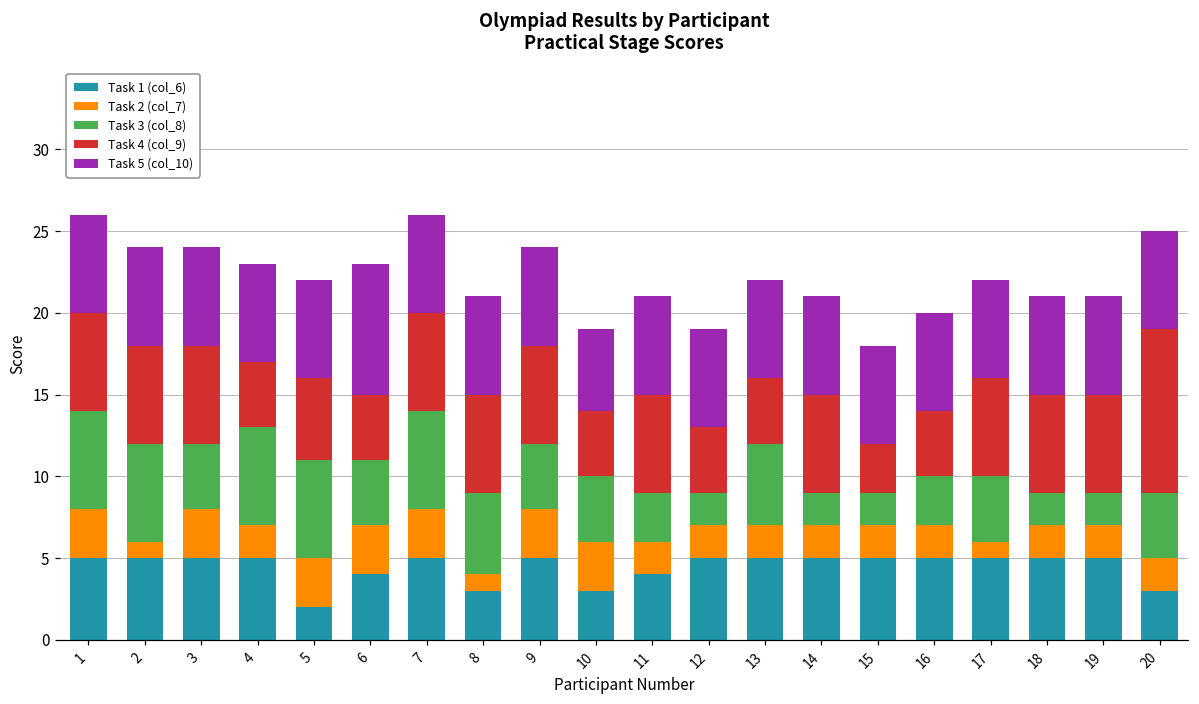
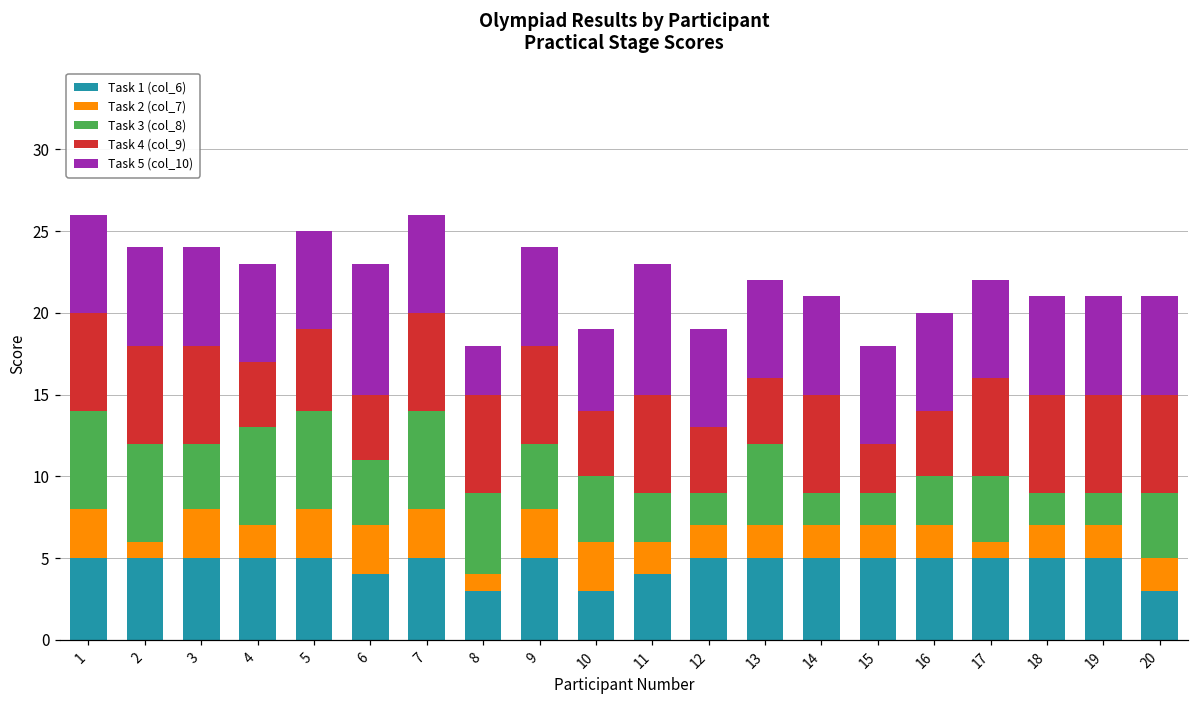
  {
    "Task 1 (col_6)": {
      "1": 5,
      "2": 5,
      "3": 5,
      "4": 5,
-     "5": 2,
+     "5": 5,
      "6": 4,
      "7": 5,
      "8": 3,
      "9": 5,
      "10": 3,
      "11": 4,
      "12": 5,
      "13": 5,
      "14": 5,
      "15": 5,
      "16": 5,
      "17": 5,
      "18": 5,
      "19": 5,
      "20": 3
    },
    "Task 2 (col_7)": {
      "1": 3,
      "2": 1,
      "3": 3,
      "4": 2,
      "5": 3,
      "6": 3,
      "7": 3,
      "8": 1,
      "9": 3,
      "10": 3,
      "11": 2,
      "12": 2,
      "13": 2,
      "14": 2,
      "15": 2,
      "16": 2,
      "17": 1,
      "18": 2,
      "19": 2,
      "20": 2
    },
    "Task 3 (col_8)": {
      "1": 6,
      "2": 6,
      "3": 4,
      "4": 6,
      "5": 6,
      "6": 4,
      "7": 6,
      "8": 5,
      "9": 4,
      "10": 4,
      "11": 3,
      "12": 2,
      "13": 5,
      "14": 2,
      "15": 2,
      "16": 3,
      "17": 4,
      "18": 2,
      "19": 2,
      "20": 4
    },
    "Task 4 (col_9)": {
      "1": 6,
      "2": 6,
      "3": 6,
      "4": 4,
      "5": 5,
      "6": 4,
      "7": 6,
      "8": 6,
      "9": 6,
      "10": 4,
      "11": 6,
      "12": 4,
      "13": 4,
      "14": 6,
      "15": 3,
      "16": 4,
      "17": 6,
      "18": 6,
      "19": 6,
-     "20": 10
+     "20": 6
    },
    "Task 5 (col_10)": {
      "1": 6,
      "2": 6,
      "3": 6,
      "4": 6,
      "5": 6,
      "6": 8,
      "7": 6,
-     "8": 6,
+     "8": 3,
      "9": 6,
      "10": 5,
-     "11": 6,
+     "11": 8,
      "12": 6,
      "13": 6,
      "14": 6,
      "15": 6,
      "16": 6,
      "17": 6,
      "18": 6,
      "19": 6,
      "20": 6
    }
  }
